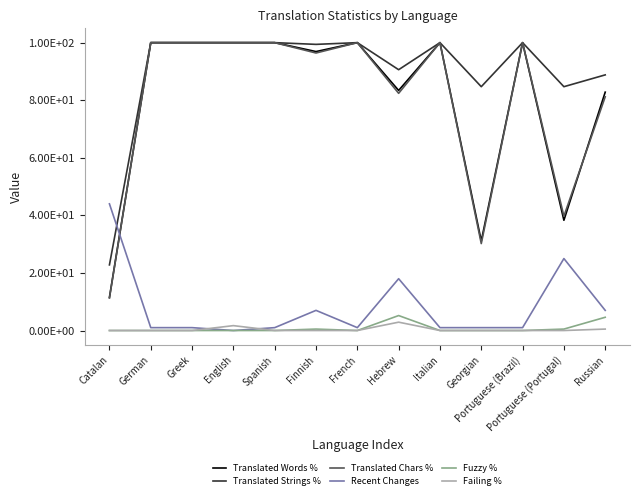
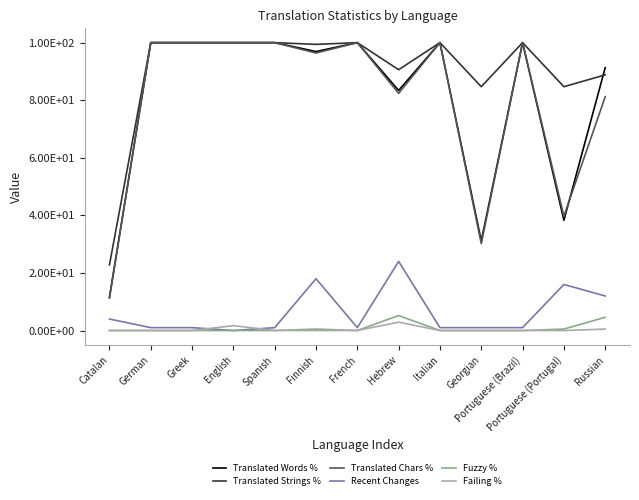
  {
    "Translated Words %": {
      "Hebrew": 83,
      "Georgian": 31,
      "Portuguese (Portugal)": 38,
-     "Russian": 83
+     "Russian": 91
    },
    "Recent Changes": {
-     "Catalan": 44,
+     "Catalan": 4,
      "German": 1,
      "Greek": 1,
      "Spanish": 1,
-     "Finnish": 7,
+     "Finnish": 18,
      "French": 1,
-     "Hebrew": 18,
+     "Hebrew": 24,
      "Italian": 1,
      "Georgian": 1,
      "Portuguese (Brazil)": 1,
-     "Portuguese (Portugal)": 25,
-     "Russian": 7
+     "Portuguese (Portugal)": 16,
+     "Russian": 12
    }
  }
